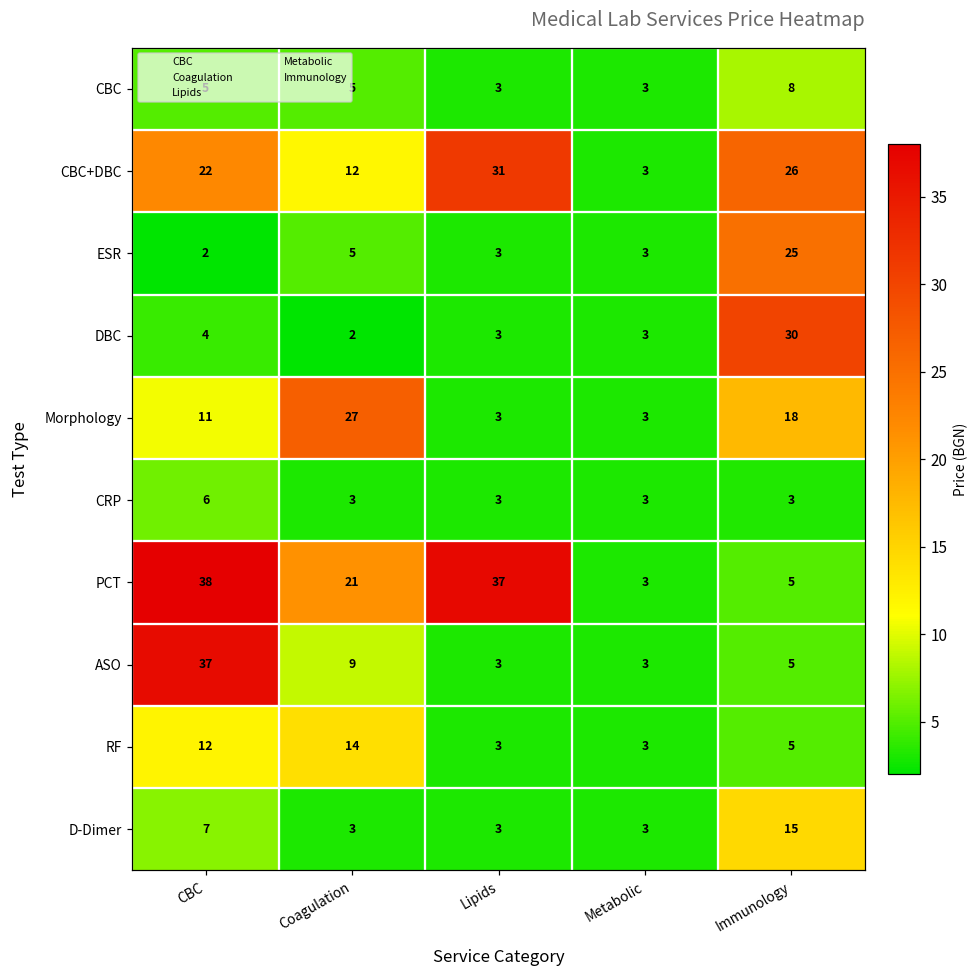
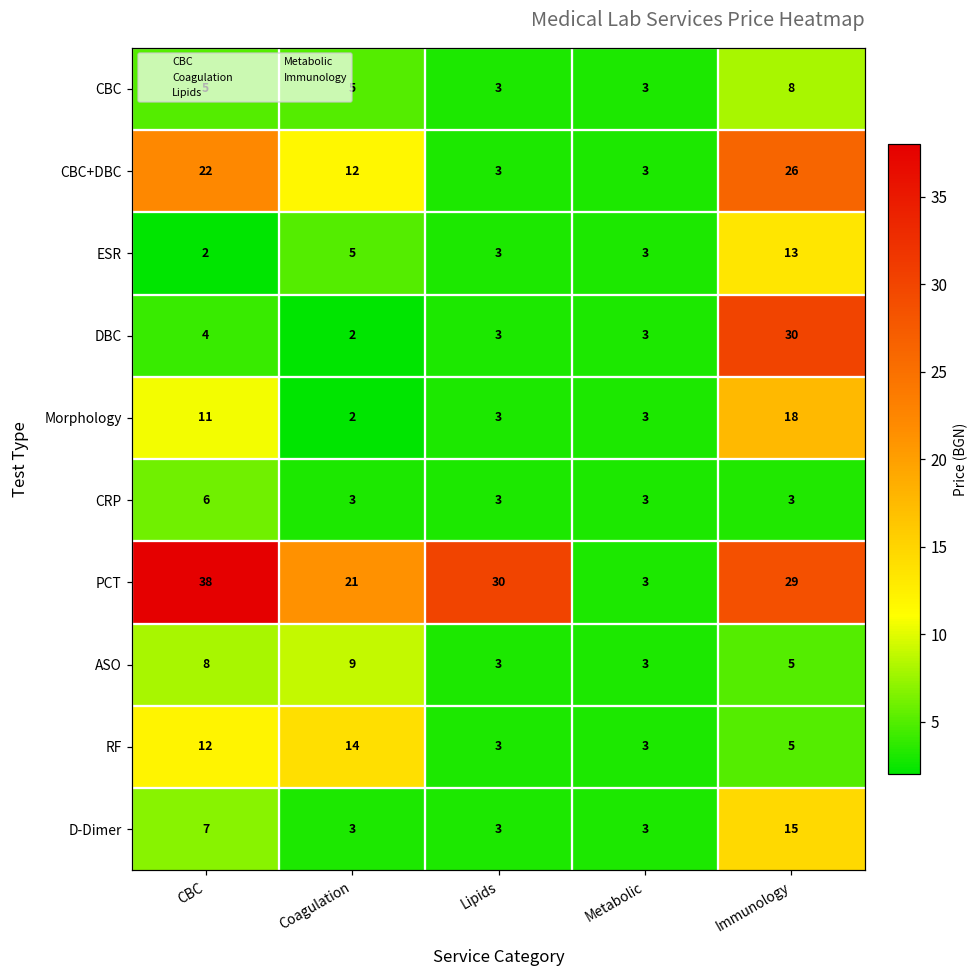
  {
    "CBC": {
      "Lipids": 3,
      "Metabolic": 3,
      "Immunology": 8
    },
    "CBC+DBC": {
      "CBC": 22,
      "Coagulation": 12,
-     "Lipids": 31,
+     "Lipids": 3,
      "Metabolic": 3,
      "Immunology": 26
    },
    "ESR": {
      "CBC": 2,
      "Coagulation": 5,
      "Lipids": 3,
      "Metabolic": 3,
-     "Immunology": 25
+     "Immunology": 13
    },
    "DBC": {
      "CBC": 4,
      "Coagulation": 2,
      "Lipids": 3,
      "Metabolic": 3,
      "Immunology": 30
    },
    "Morphology": {
      "CBC": 11,
-     "Coagulation": 27,
+     "Coagulation": 2,
      "Lipids": 3,
      "Metabolic": 3,
      "Immunology": 18
    },
    "CRP": {
      "CBC": 6,
      "Coagulation": 3,
      "Lipids": 3,
      "Metabolic": 3,
      "Immunology": 3
    },
    "PCT": {
      "CBC": 38,
      "Coagulation": 21,
-     "Lipids": 37,
+     "Lipids": 30,
      "Metabolic": 3,
-     "Immunology": 5
+     "Immunology": 29
    },
    "ASO": {
-     "CBC": 37,
+     "CBC": 8,
      "Coagulation": 9,
      "Lipids": 3,
      "Metabolic": 3,
      "Immunology": 5
    },
    "RF": {
      "CBC": 12,
      "Coagulation": 14,
      "Lipids": 3,
      "Metabolic": 3,
      "Immunology": 5
    },
    "D-Dimer": {
      "CBC": 7,
      "Coagulation": 3,
      "Lipids": 3,
      "Metabolic": 3,
      "Immunology": 15
    }
  }
